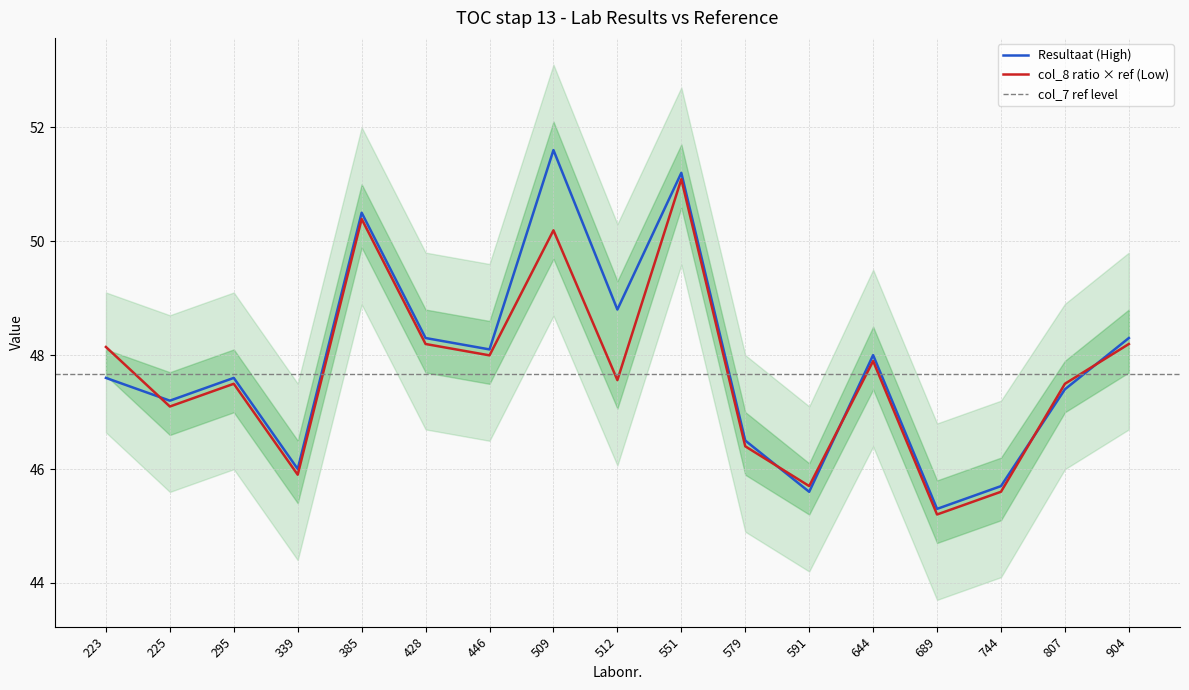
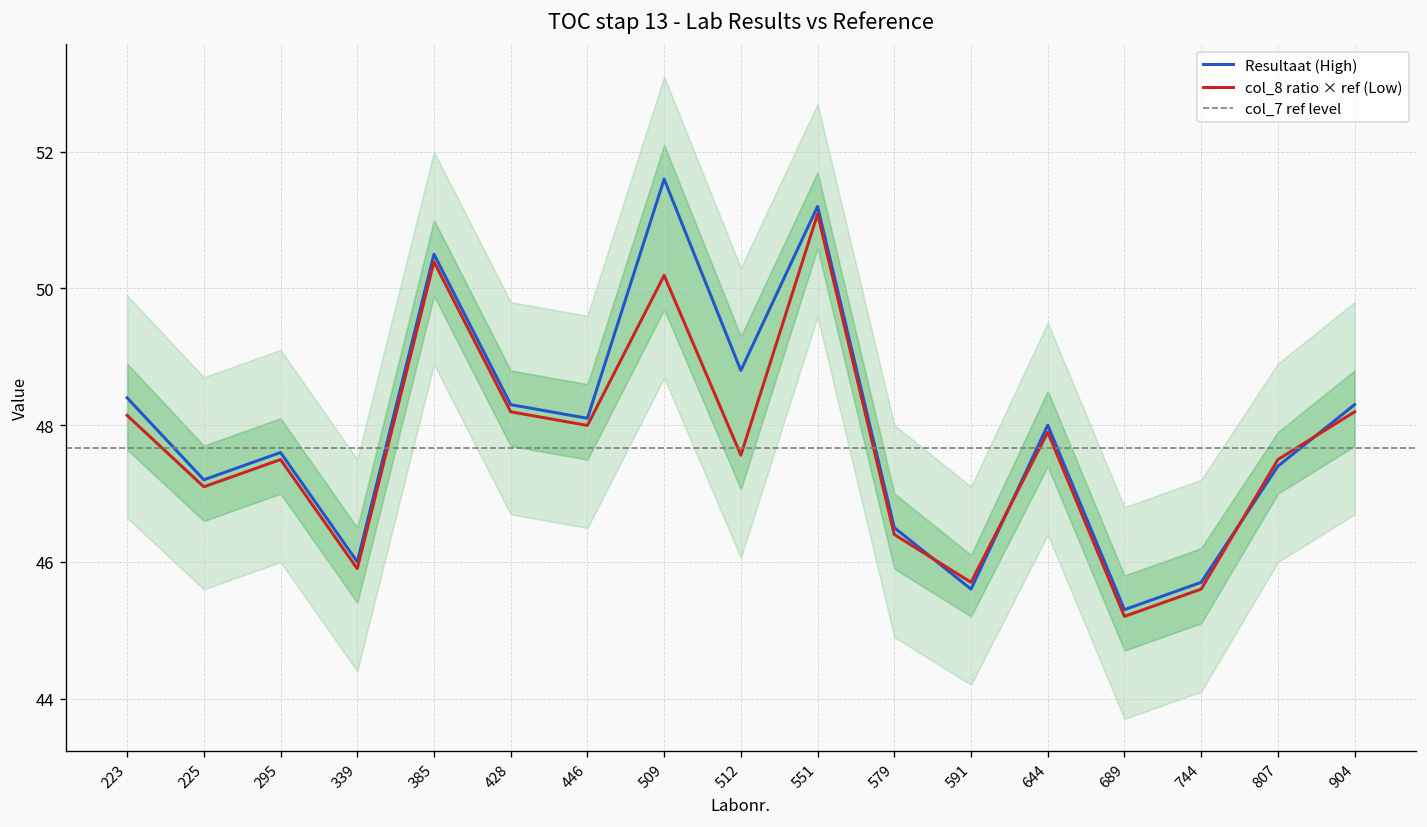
  {
    "Resultaat (High)": {
-     "223": 47.6,
+     "223": 48.4,
      "225": 47.2,
      "295": 47.6,
      "339": 46.0,
      "385": 50.5,
      "428": 48.3,
      "446": 48.1,
      "509": 51.6,
      "512": 48.8,
      "551": 51.2,
      "579": 46.5,
      "591": 45.6,
      "644": 48.0,
      "689": 45.3,
      "744": 45.7,
      "807": 47.4,
      "904": 48.3
    },
    "col_8 ratio × ref (Low)": {
      "225": 47.1,
      "295": 47.5,
      "339": 45.9,
      "385": 50.4,
      "428": 48.2,
      "446": 48.0,
      "509": 50.2,
      "512": 47.6,
      "551": 51.1,
      "579": 46.4,
      "591": 45.7,
      "644": 47.9,
      "689": 45.2,
      "744": 45.6,
      "807": 47.5,
      "904": 48.2
    }
  }
